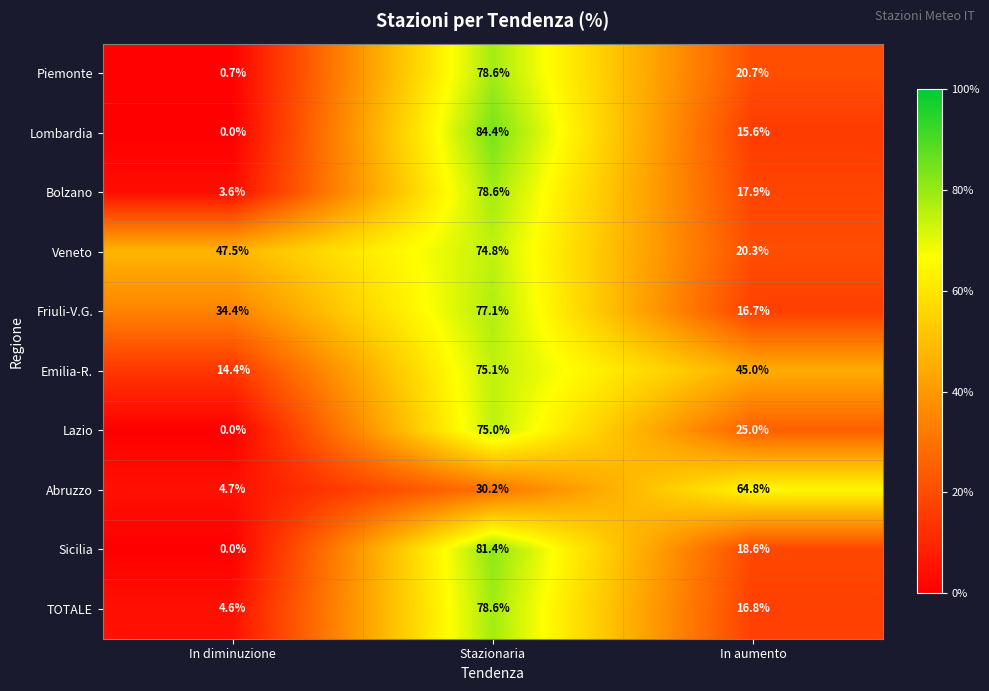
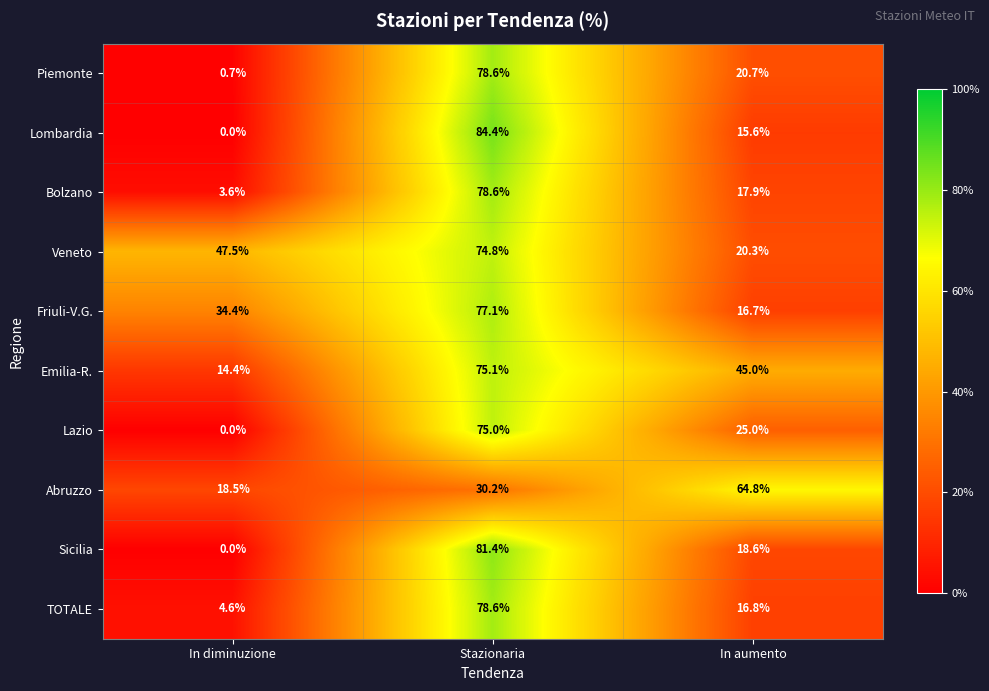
  {
    "Piemonte": {
      "In diminuzione": "0.7%",
      "Stazionaria": "78.6%",
      "In aumento": "20.7%"
    },
    "Lombardia": {
      "In diminuzione": "0.0%",
      "Stazionaria": "84.4%",
      "In aumento": "15.6%"
    },
    "Bolzano": {
      "In diminuzione": "3.6%",
      "Stazionaria": "78.6%",
      "In aumento": "17.9%"
    },
    "Veneto": {
      "In diminuzione": "47.5%",
      "Stazionaria": "74.8%",
      "In aumento": "20.3%"
    },
    "Friuli-V.G.": {
      "In diminuzione": "34.4%",
      "Stazionaria": "77.1%",
      "In aumento": "16.7%"
    },
    "Emilia-R.": {
      "In diminuzione": "14.4%",
      "Stazionaria": "75.1%",
      "In aumento": "45.0%"
    },
    "Lazio": {
      "In diminuzione": "0.0%",
      "Stazionaria": "75.0%",
      "In aumento": "25.0%"
    },
    "Abruzzo": {
-     "In diminuzione": "4.7%",
+     "In diminuzione": "18.5%",
      "Stazionaria": "30.2%",
      "In aumento": "64.8%"
    },
    "Sicilia": {
      "In diminuzione": "0.0%",
      "Stazionaria": "81.4%",
      "In aumento": "18.6%"
    },
    "TOTALE": {
      "In diminuzione": "4.6%",
      "Stazionaria": "78.6%",
      "In aumento": "16.8%"
    }
  }
